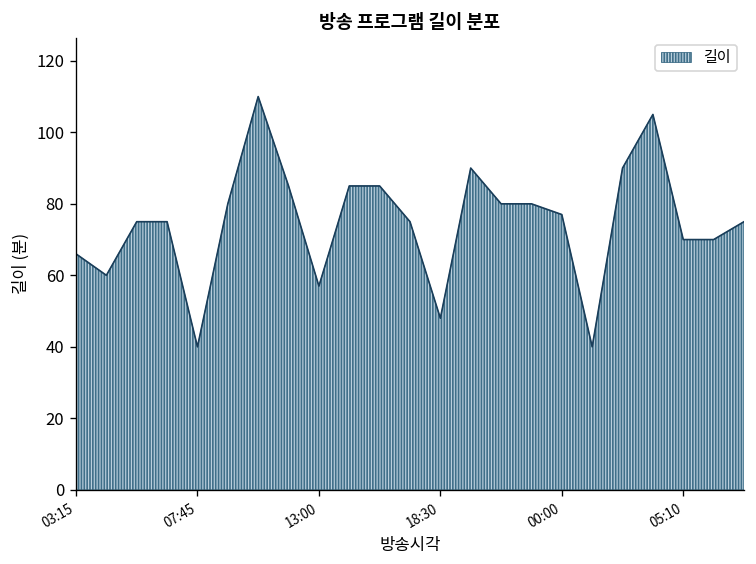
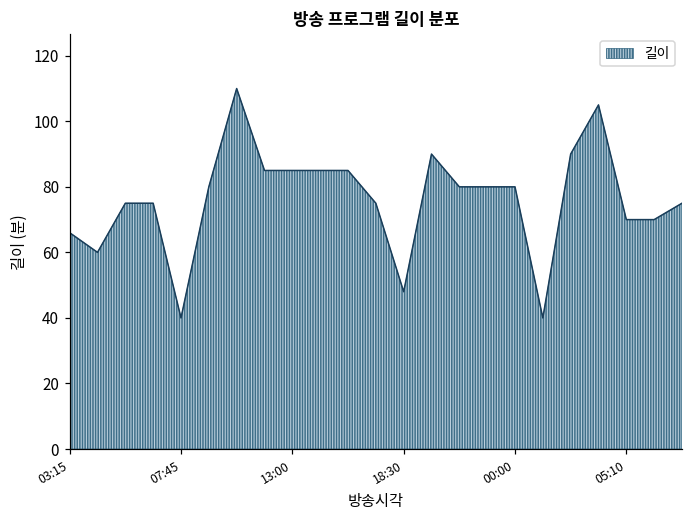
  {
    "03:15": 66,
    "07:45": 40,
-   "13:00": 57,
+   "13:00": 85,
    "18:30": 48,
-   "00:00": 77,
+   "00:00": 80,
    "05:10": 70
  }
